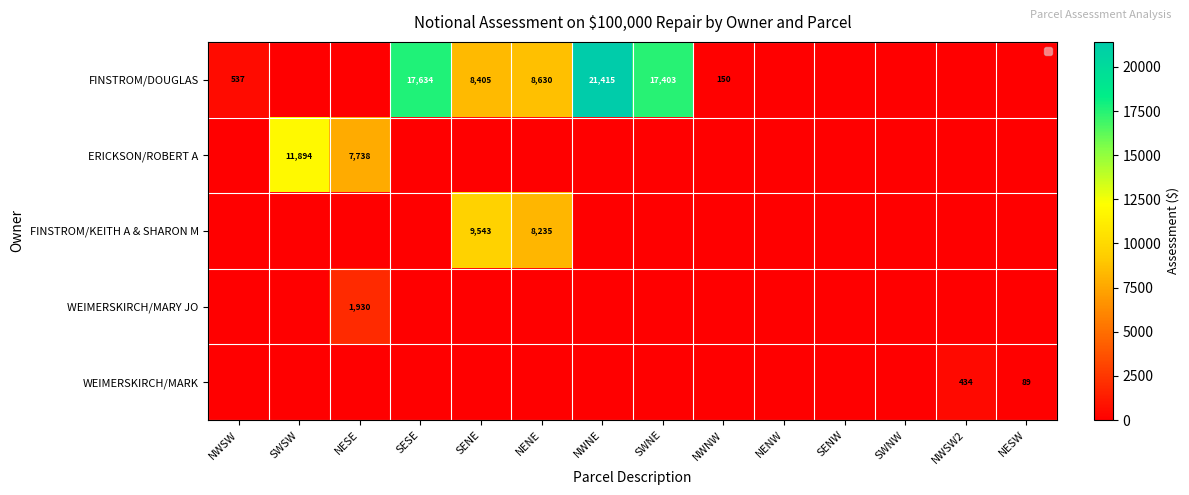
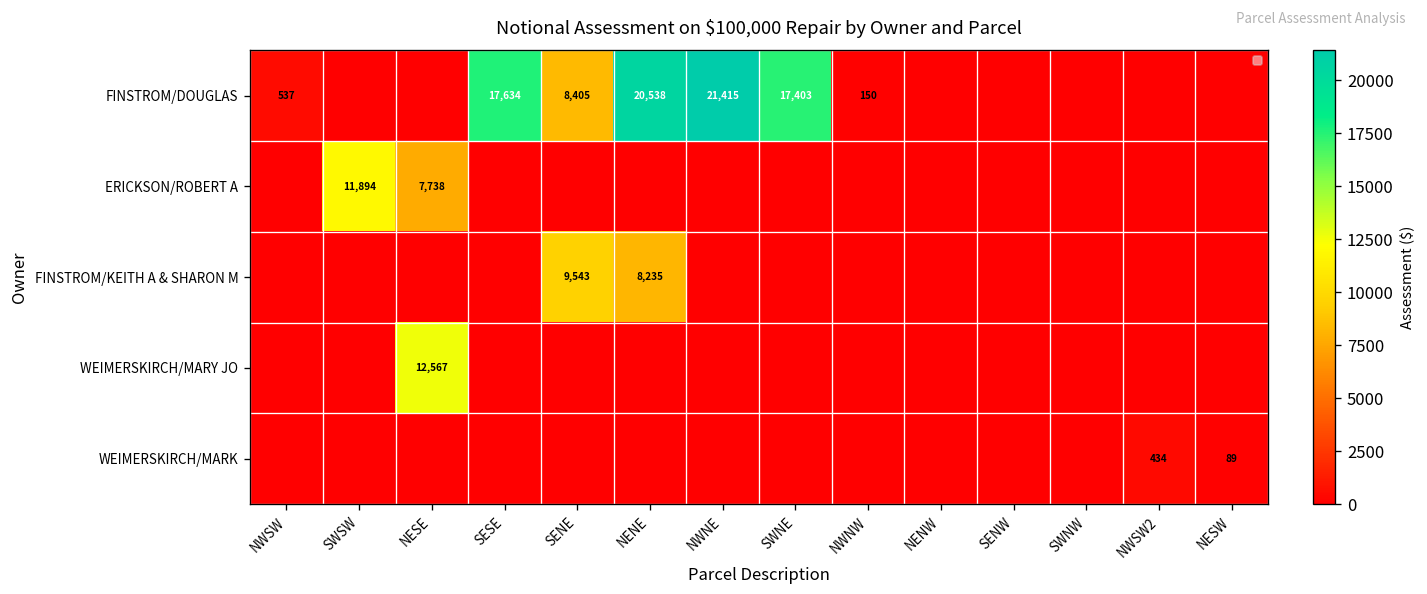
  {
    "FINSTROM/DOUGLAS": {
      "NWSW": "537",
      "SESE": "17,634",
      "SENE": "8,405",
-     "NENE": "8,630",
+     "NENE": "20,538",
      "NWNE": "21,415",
      "SWNE": "17,403",
      "NWNW": "150"
    },
    "ERICKSON/ROBERT A": {
      "SWSW": "11,894",
      "NESE": "7,738"
    },
    "FINSTROM/KEITH A & SHARON M": {
      "SENE": "9,543",
      "NENE": "8,235"
    },
    "WEIMERSKIRCH/MARY JO": {
-     "NESE": "1,930"
+     "NESE": "12,567"
    },
    "WEIMERSKIRCH/MARK": {
      "NWSW2": "434",
      "NESW": "89"
    }
  }
